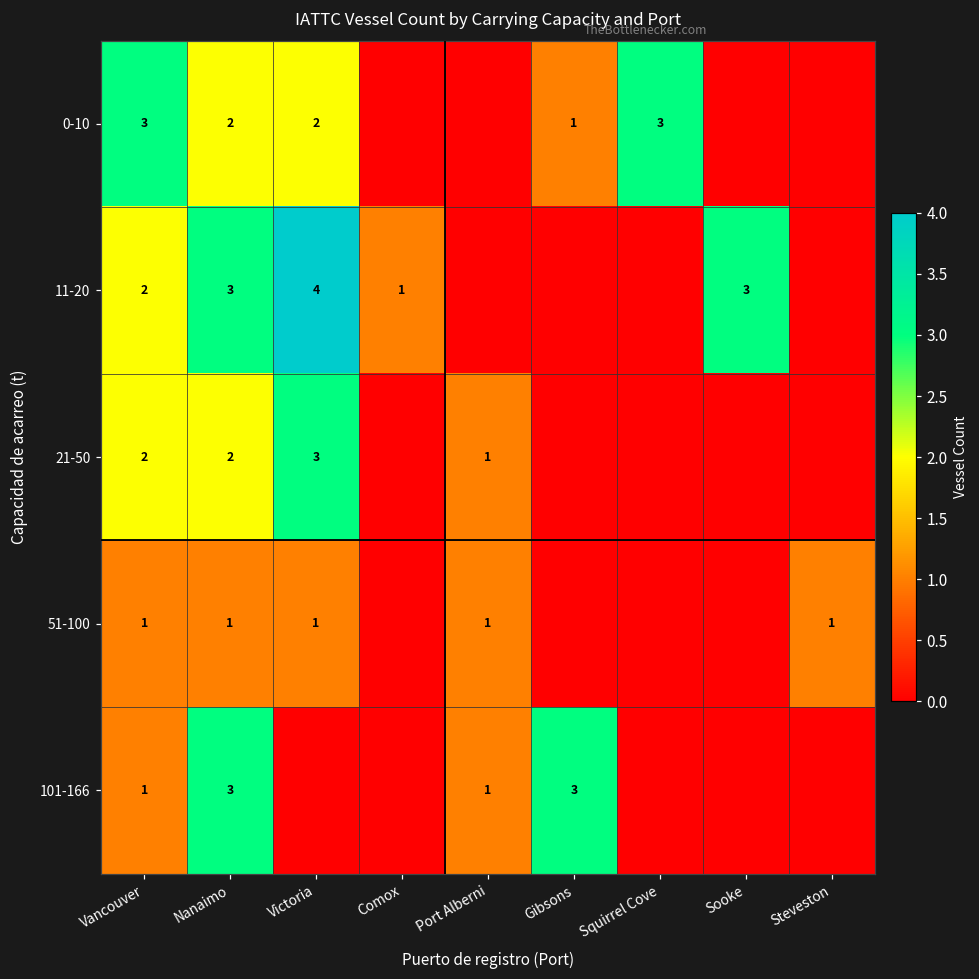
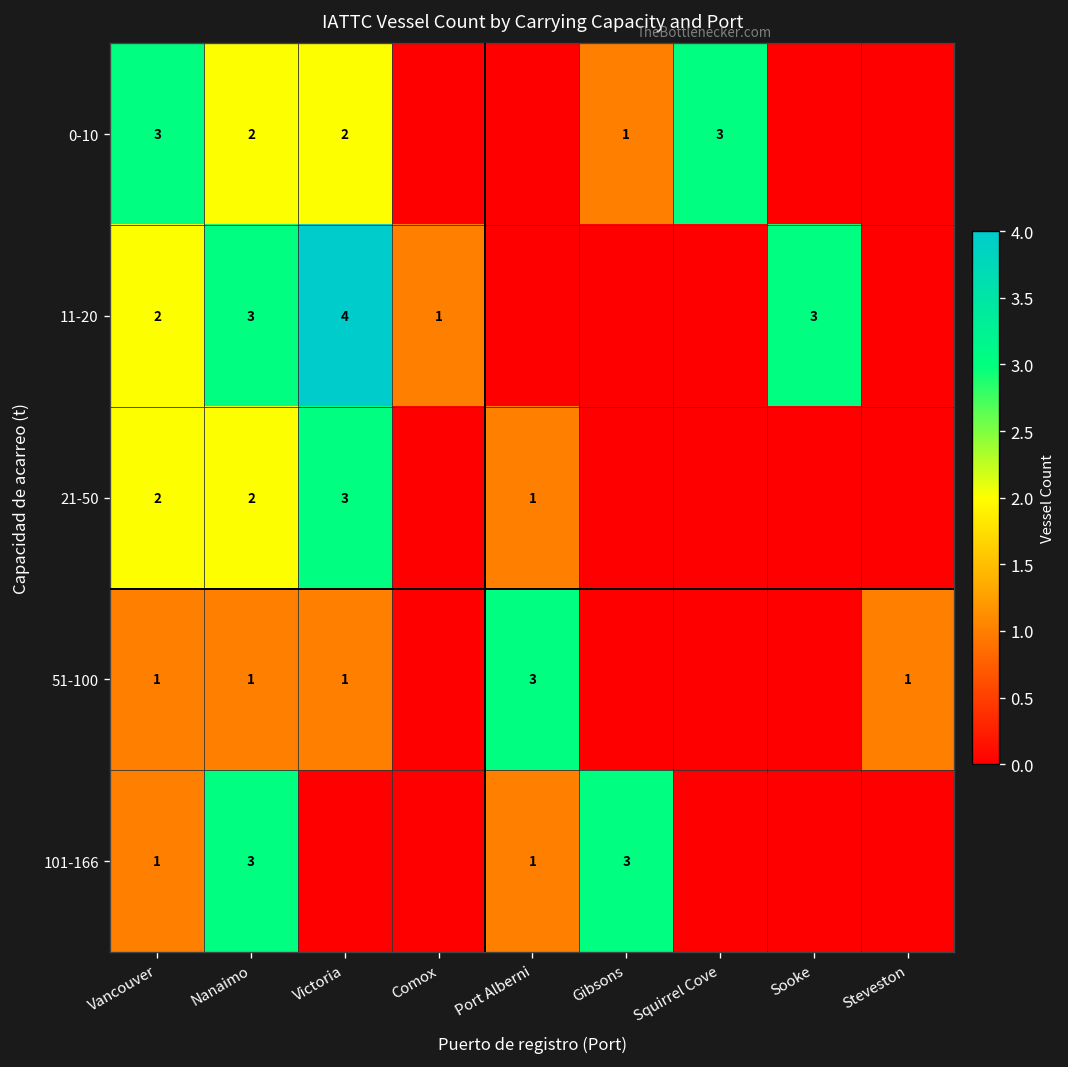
  {
    "0-10": {
      "Vancouver": 3,
      "Nanaimo": 2,
      "Victoria": 2,
      "Gibsons": 1,
      "Squirrel Cove": 3
    },
    "11-20": {
      "Vancouver": 2,
      "Nanaimo": 3,
      "Victoria": 4,
      "Comox": 1,
      "Sooke": 3
    },
    "21-50": {
      "Vancouver": 2,
      "Nanaimo": 2,
      "Victoria": 3,
      "Port Alberni": 1
    },
    "51-100": {
      "Vancouver": 1,
      "Nanaimo": 1,
      "Victoria": 1,
-     "Port Alberni": 1,
+     "Port Alberni": 3,
      "Steveston": 1
    },
    "101-166": {
      "Vancouver": 1,
      "Nanaimo": 3,
      "Port Alberni": 1,
      "Gibsons": 3
    }
  }
